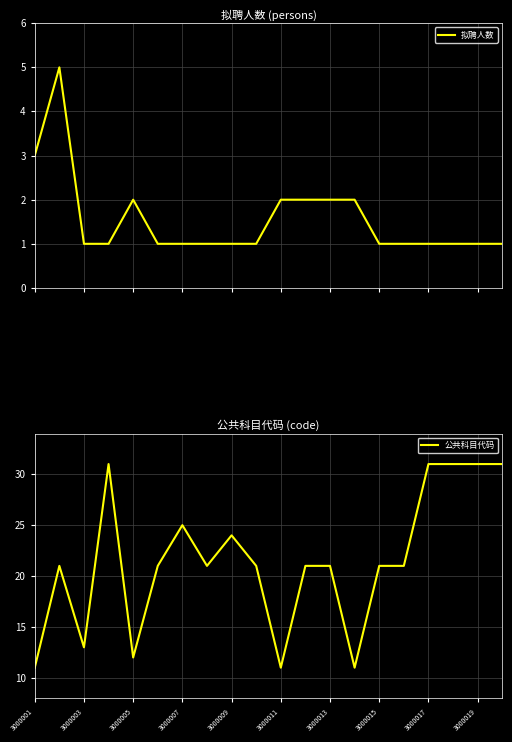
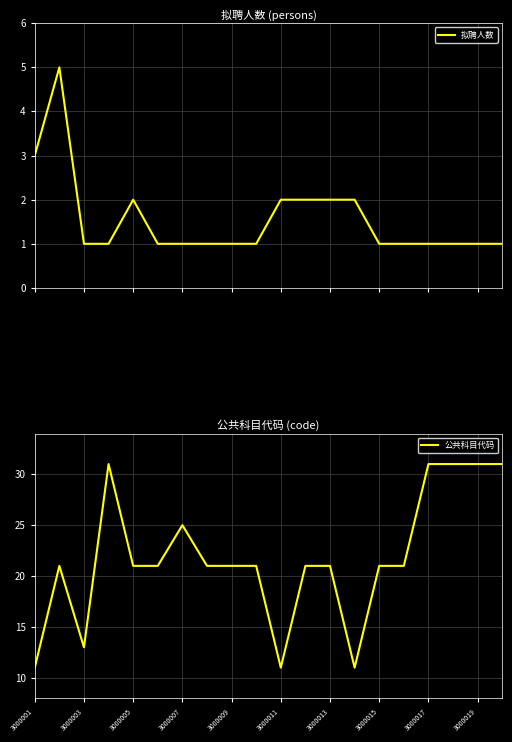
  {
    "公共科目代码 (code)": {
      "3000001": 11,
      "3000003": 13,
-     "3000005": 12,
+     "3000005": 21,
      "3000007": 25,
-     "3000009": 24,
+     "3000009": 21,
      "3000011": 11,
      "3000013": 21,
      "3000015": 21,
      "3000017": 31,
      "3000019": 31
    }
  }
